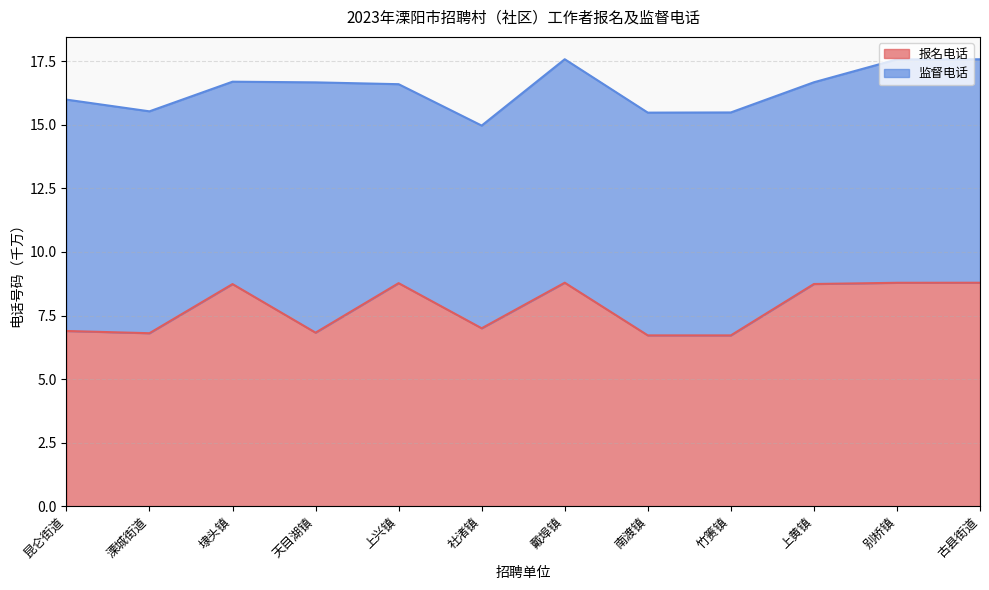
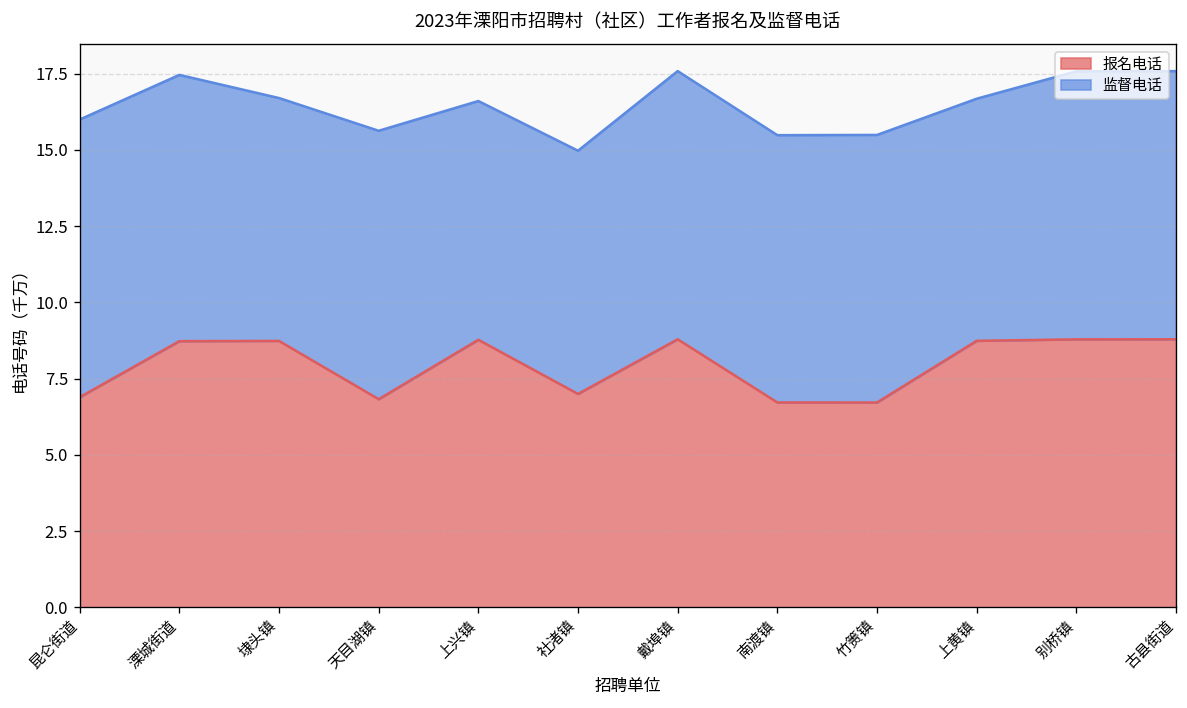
  {
    "报名电话": {
      "昆仑街道": 6.9,
-     "溧城街道": 6.8,
+     "溧城街道": 8.7,
      "埭头镇": 8.7,
      "天目湖镇": 6.8,
      "上兴镇": 8.8,
      "社渚镇": 7.0,
      "戴埠镇": 8.8,
      "南渡镇": 6.7,
      "竹箦镇": 6.7,
      "上黄镇": 8.7,
      "别桥镇": 8.8,
      "古县街道": 8.8
    },
    "监督电话": {
      "昆仑街道": 9.1,
      "溧城街道": 8.7,
      "埭头镇": 8.0,
-     "天目湖镇": 9.8,
+     "天目湖镇": 8.8,
      "上兴镇": 7.8,
      "社渚镇": 8.0,
      "戴埠镇": 8.8,
      "南渡镇": 8.8,
      "竹箦镇": 8.8,
      "上黄镇": 7.9,
      "古县街道": 8.8
    }
  }
